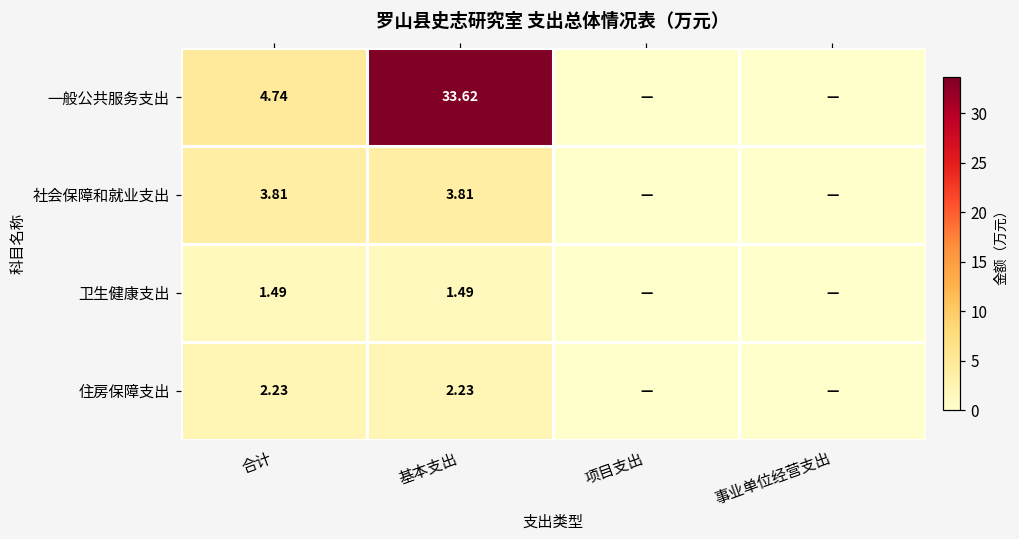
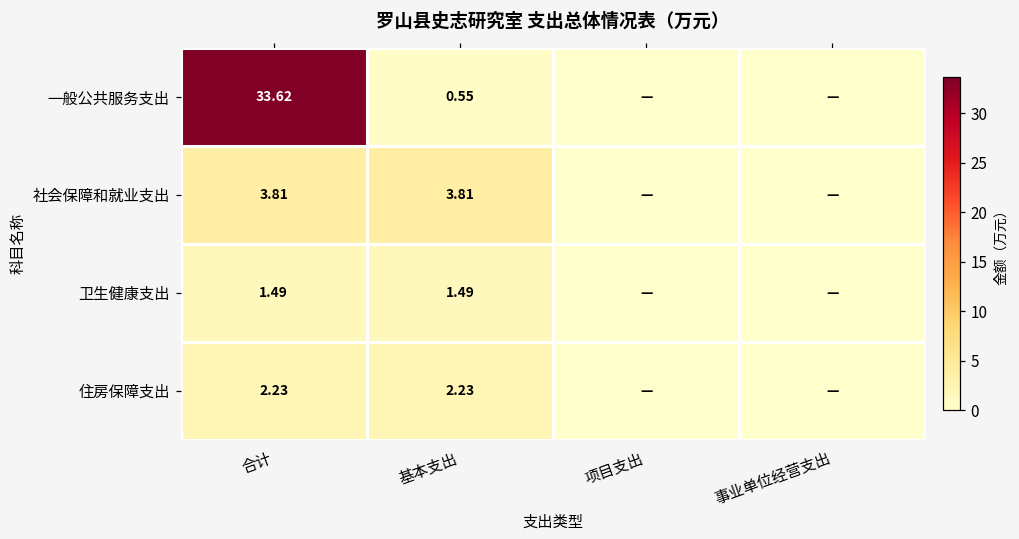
  {
    "一般公共服务支出": {
-     "合计": 4.74,
-     "基本支出": 33.62
+     "合计": 33.62,
+     "基本支出": 0.55
    },
    "社会保障和就业支出": {
      "合计": 3.81,
      "基本支出": 3.81
    },
    "卫生健康支出": {
      "合计": 1.49,
      "基本支出": 1.49
    },
    "住房保障支出": {
      "合计": 2.23,
      "基本支出": 2.23
    }
  }
